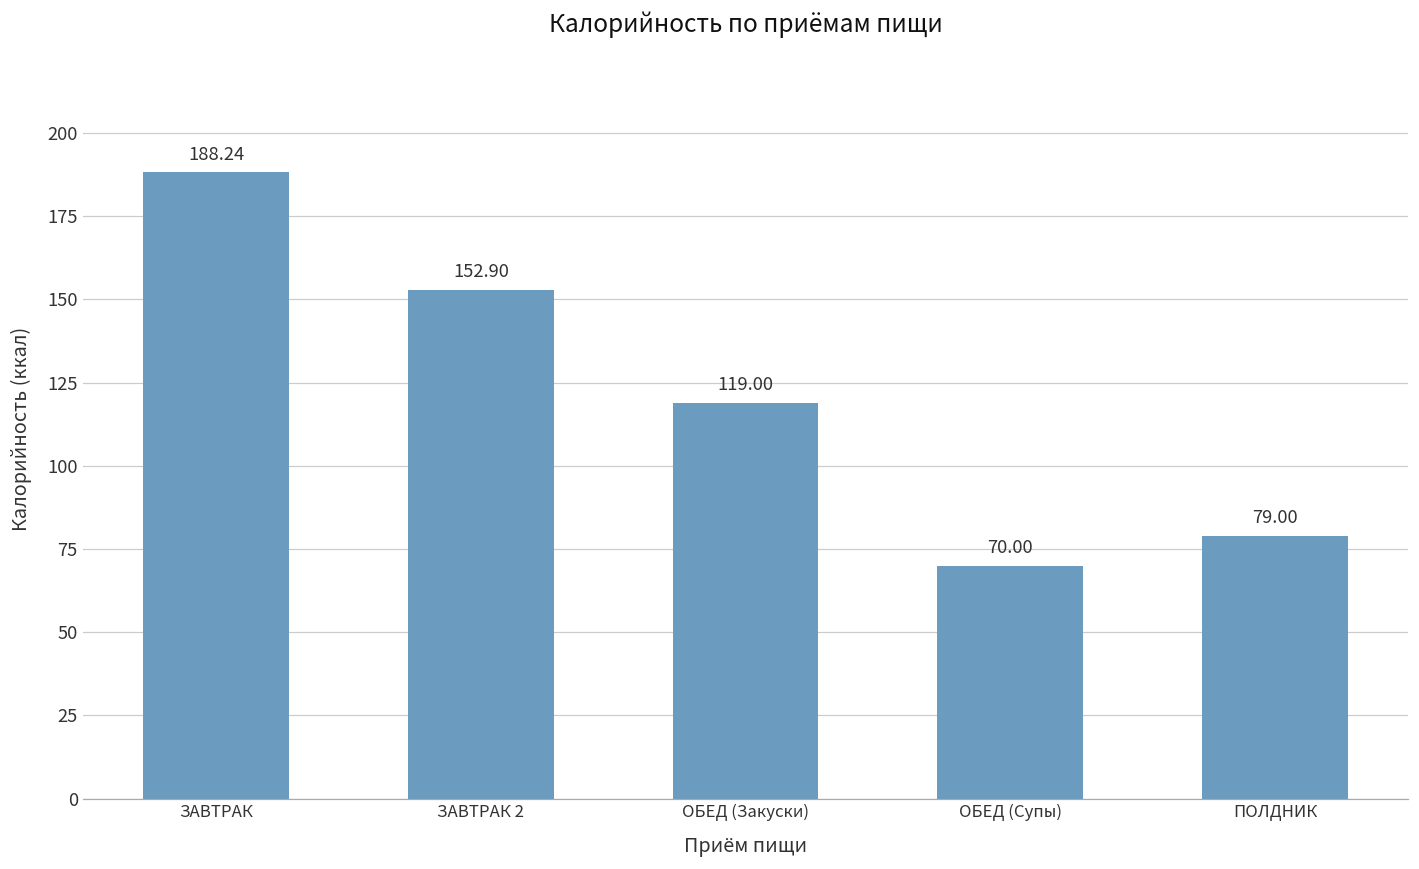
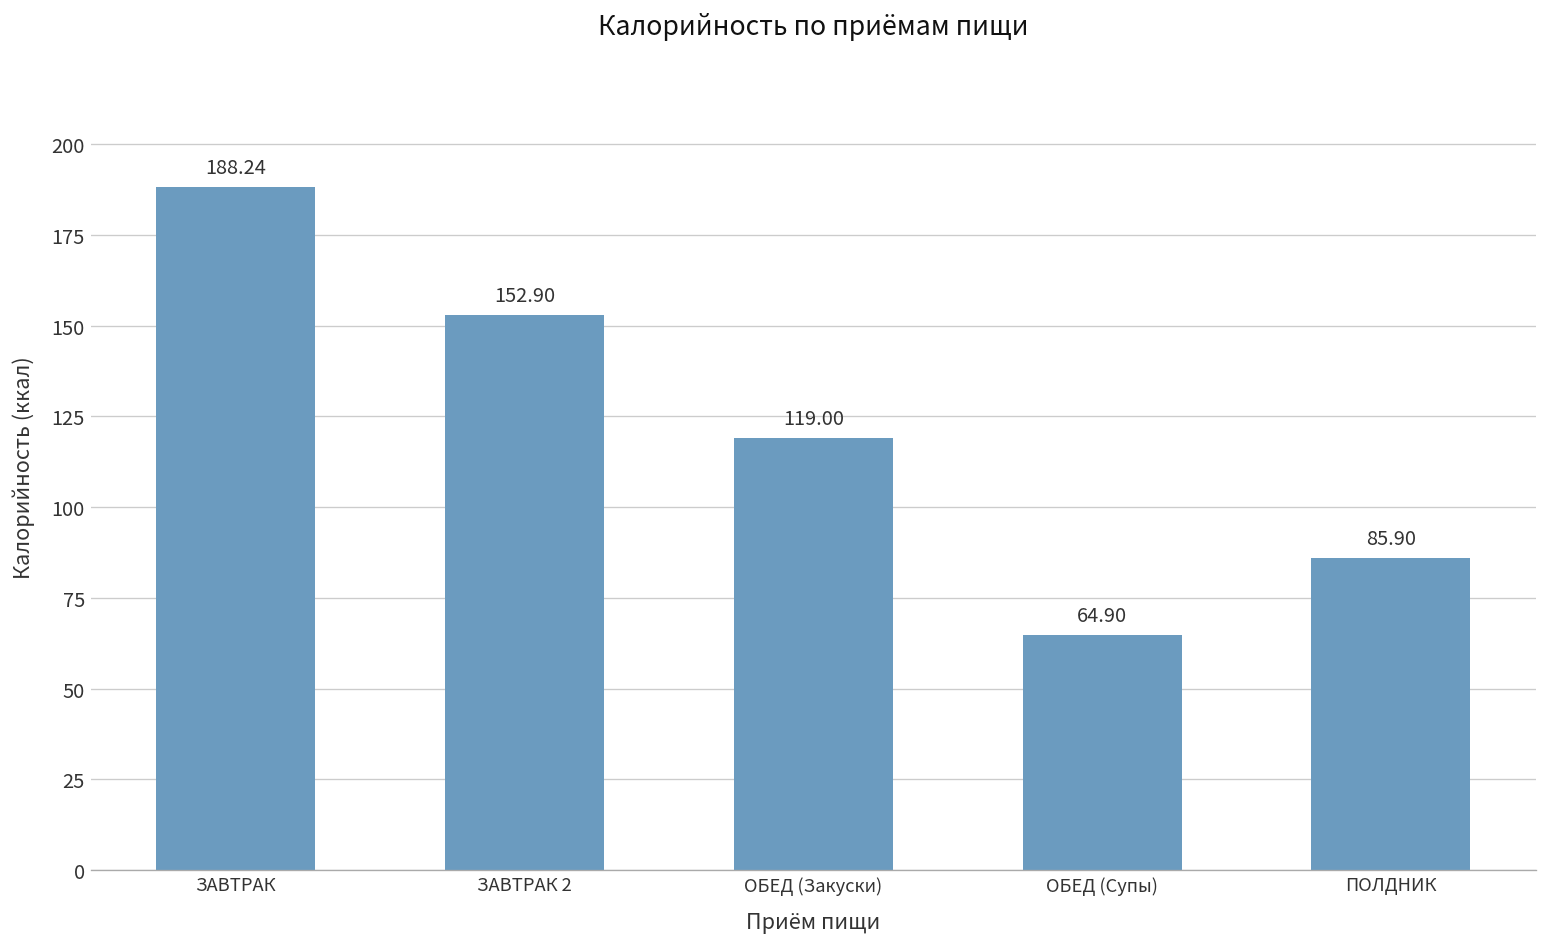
  {
    "ЗАВТРАК": 188.24,
    "ЗАВТРАК 2": 152.90,
    "ОБЕД (Закуски)": 119.00,
-   "ОБЕД (Супы)": 70.00,
-   "ПОЛДНИК": 79.00
+   "ОБЕД (Супы)": 64.90,
+   "ПОЛДНИК": 85.90
  }
